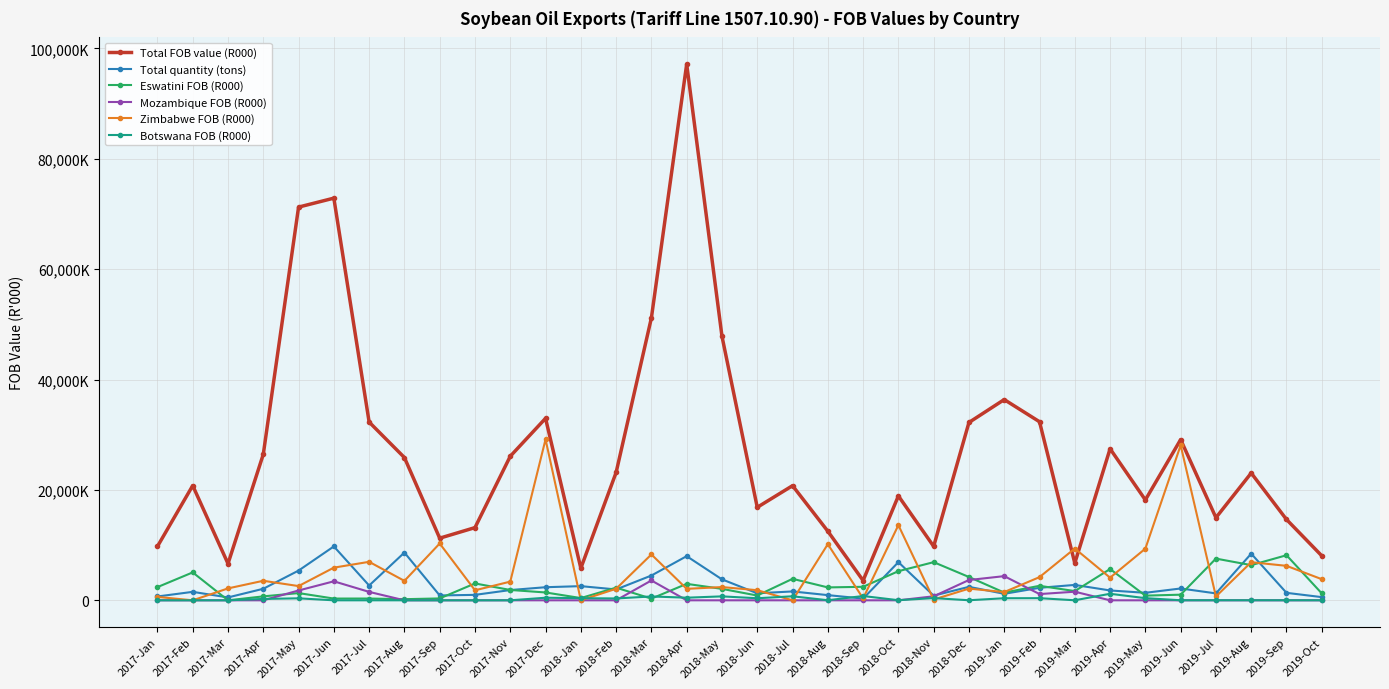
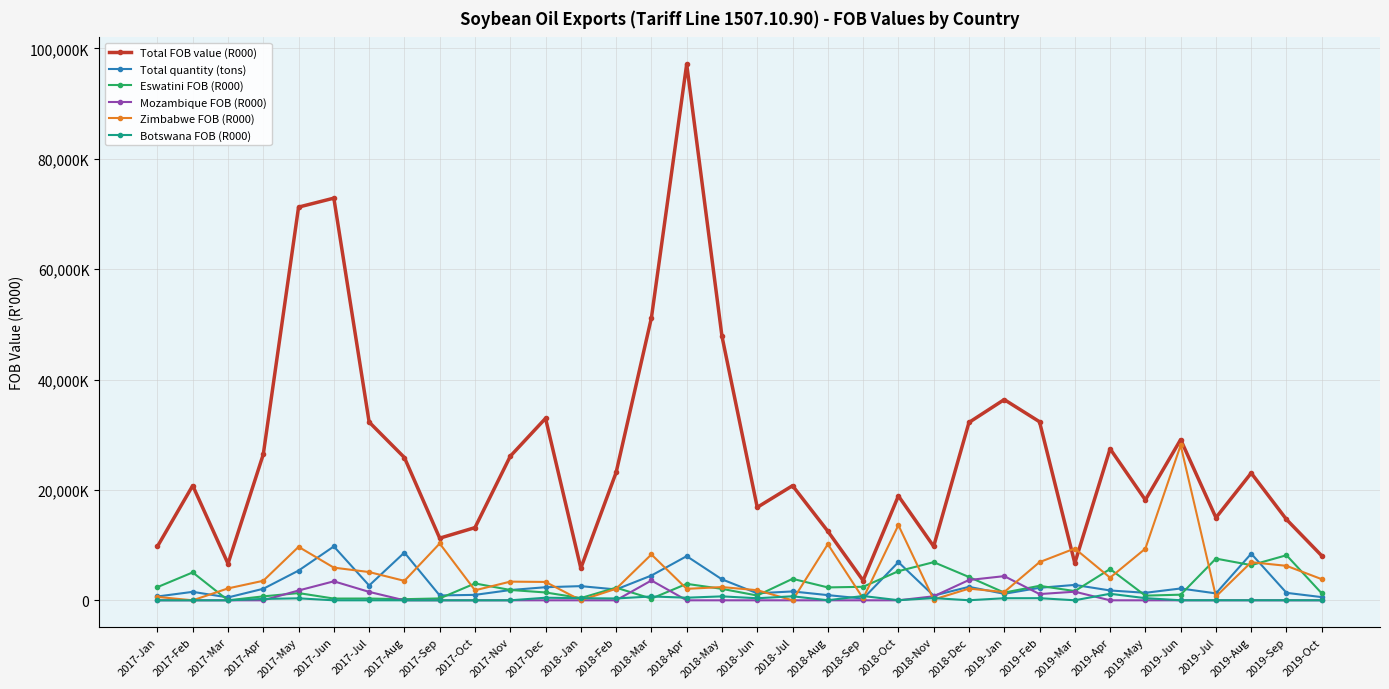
  {
    "Total FOB value (R000)": {
      "2017-Jan": "10,000,000",
      "2017-Feb": "21,000,000",
      "2017-Mar": "7,000,000",
      "2017-Apr": "26,000,000",
      "2017-May": "71,000,000",
      "2017-Jun": "73,000,000",
      "2017-Jul": "32,000,000",
      "2017-Aug": "26,000,000",
      "2017-Sep": "11,000,000",
      "2017-Oct": "13,000,000",
      "2017-Nov": "26,000,000",
      "2017-Dec": "33,000,000",
      "2018-Jan": "6,000,000",
      "2018-Feb": "23,000,000",
      "2018-Mar": "51,000,000",
      "2018-Apr": "97,000,000",
      "2018-May": "48,000,000",
      "2018-Jun": "17,000,000",
      "2018-Jul": "21,000,000",
      "2018-Aug": "13,000,000",
      "2018-Sep": "4,000,000",
      "2018-Oct": "19,000,000",
      "2018-Nov": "10,000,000",
      "2018-Dec": "32,000,000",
      "2019-Jan": "36,000,000",
      "2019-Feb": "32,000,000",
      "2019-Mar": "7,000,000",
      "2019-Apr": "27,000,000",
      "2019-May": "18,000,000",
      "2019-Jun": "29,000,000",
      "2019-Jul": "15,000,000",
      "2019-Aug": "23,000,000",
      "2019-Sep": "15,000,000",
      "2019-Oct": "8,000,000"
    },
    "Total quantity (tons)": {
      "2017-Feb": "2,000,000",
      "2017-Mar": "1,000,000",
      "2017-Apr": "2,000,000",
      "2017-May": "5,000,000",
      "2017-Jun": "10,000,000",
      "2017-Jul": "3,000,000",
      "2017-Aug": "9,000,000",
      "2017-Sep": "1,000,000",
      "2017-Oct": "1,000,000",
      "2017-Dec": "2,000,000",
      "2018-Jan": "3,000,000",
      "2018-Mar": "4,000,000",
      "2018-Apr": "8,000,000",
      "2018-May": "4,000,000",
      "2018-Jul": "2,000,000",
      "2018-Aug": "1,000,000",
      "2018-Oct": "7,000,000",
      "2019-Mar": "3,000,000",
      "2019-Apr": "2,000,000",
      "2019-May": "1,000,000",
      "2019-Jun": "2,000,000",
      "2019-Jul": "1,000,000",
      "2019-Aug": "8,000,000",
      "2019-Sep": "1,000,000",
      "2019-Oct": "1,000,000"
    },
    "Mozambique FOB (R000)": {
      "2017-May": "2,000,000",
      "2017-Jun": "3,000,000",
      "2017-Jul": "2,000,000",
      "2017-Dec": "0",
      "2018-Mar": "4,000,000",
      "2018-Apr": "0",
      "2018-May": "0",
      "2018-Dec": "4,000,000",
      "2019-Jan": "4,000,000",
      "2019-Feb": "1,000,000",
      "2019-Apr": "0"
    },
    "Zimbabwe FOB (R000)": {
      "2017-Mar": "2,000,000",
      "2017-Apr": "4,000,000",
-     "2017-May": "3,000,000",
+     "2017-May": "10,000,000",
      "2017-Jun": "6,000,000",
-     "2017-Jul": "7,000,000",
+     "2017-Jul": "5,000,000",
      "2017-Aug": "4,000,000",
      "2017-Sep": "10,000,000",
      "2017-Oct": "2,000,000",
      "2017-Nov": "3,000,000",
-     "2017-Dec": "29,000,000",
+     "2017-Dec": "3,000,000",
      "2018-Mar": "8,000,000",
      "2018-Apr": "2,000,000",
      "2018-Jun": "2,000,000",
      "2018-Aug": "10,000,000",
      "2018-Oct": "14,000,000",
-     "2019-Feb": "4,000,000",
+     "2019-Feb": "7,000,000",
      "2019-Mar": "9,000,000",
      "2019-Apr": "4,000,000",
      "2019-May": "9,000,000",
      "2019-Jun": "28,000,000",
      "2019-Jul": "1,000,000",
      "2019-Aug": "7,000,000",
      "2019-Sep": "6,000,000",
      "2019-Oct": "4,000,000"
    }
  }
